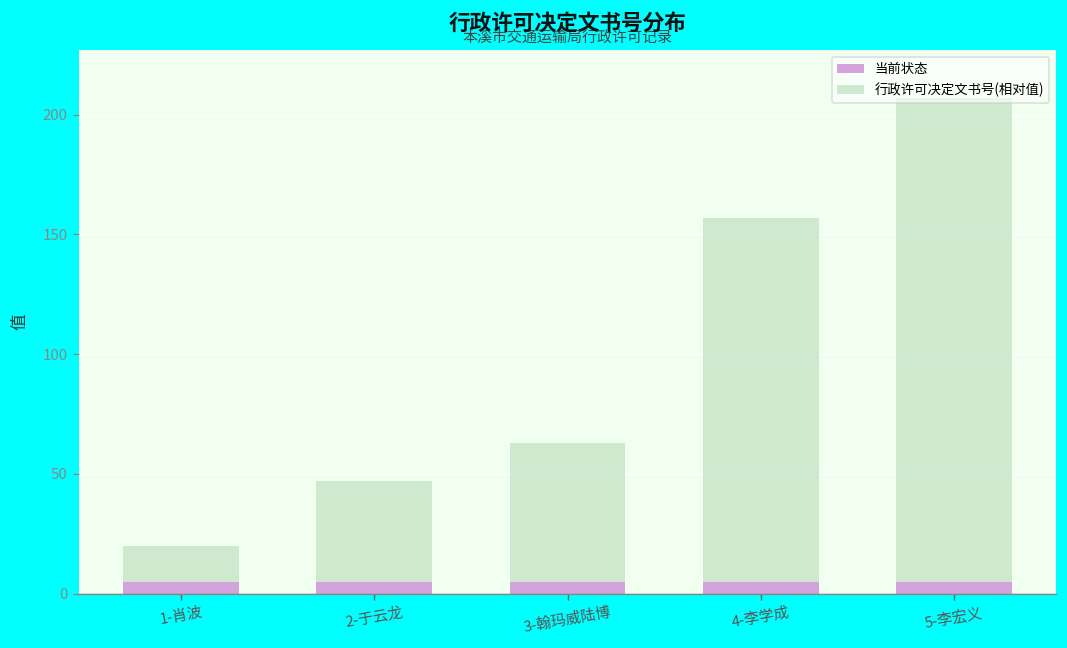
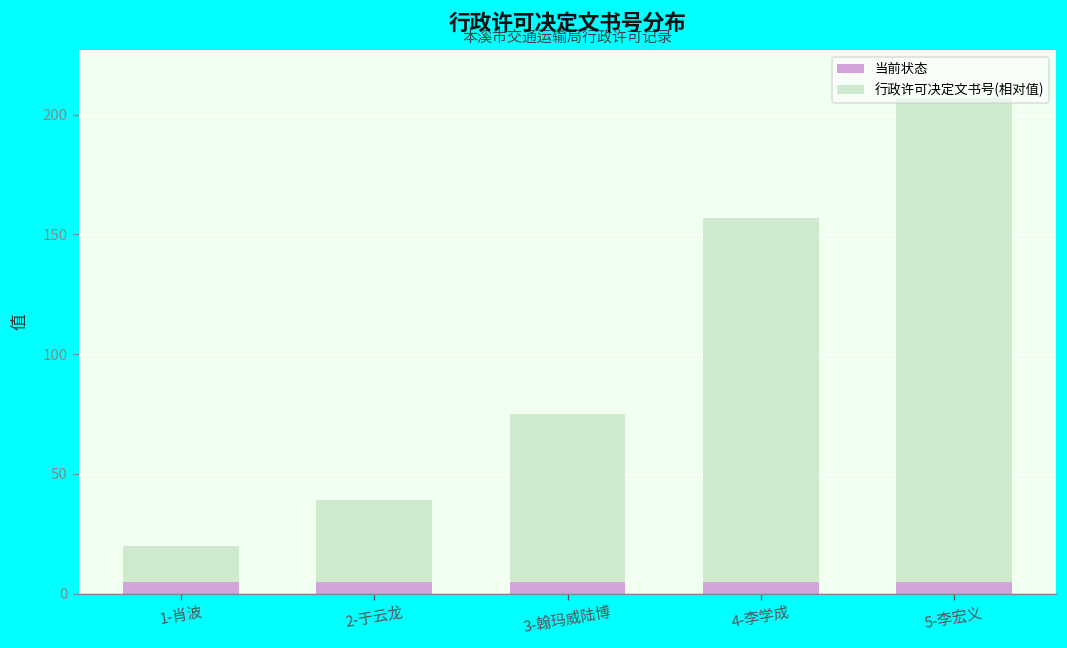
  {
    "当前状态": {
      "1-肖波": 5,
      "2-于云龙": 5,
      "3-翰玛威陆博": 5,
      "4-李学成": 5,
      "5-李宏义": 5
    },
    "行政许可决定文书号(相对值)": {
      "1-肖波": 15,
-     "2-于云龙": 42,
-     "3-翰玛威陆博": 58,
+     "2-于云龙": 34,
+     "3-翰玛威陆博": 70,
      "4-李学成": 152
    }
  }
